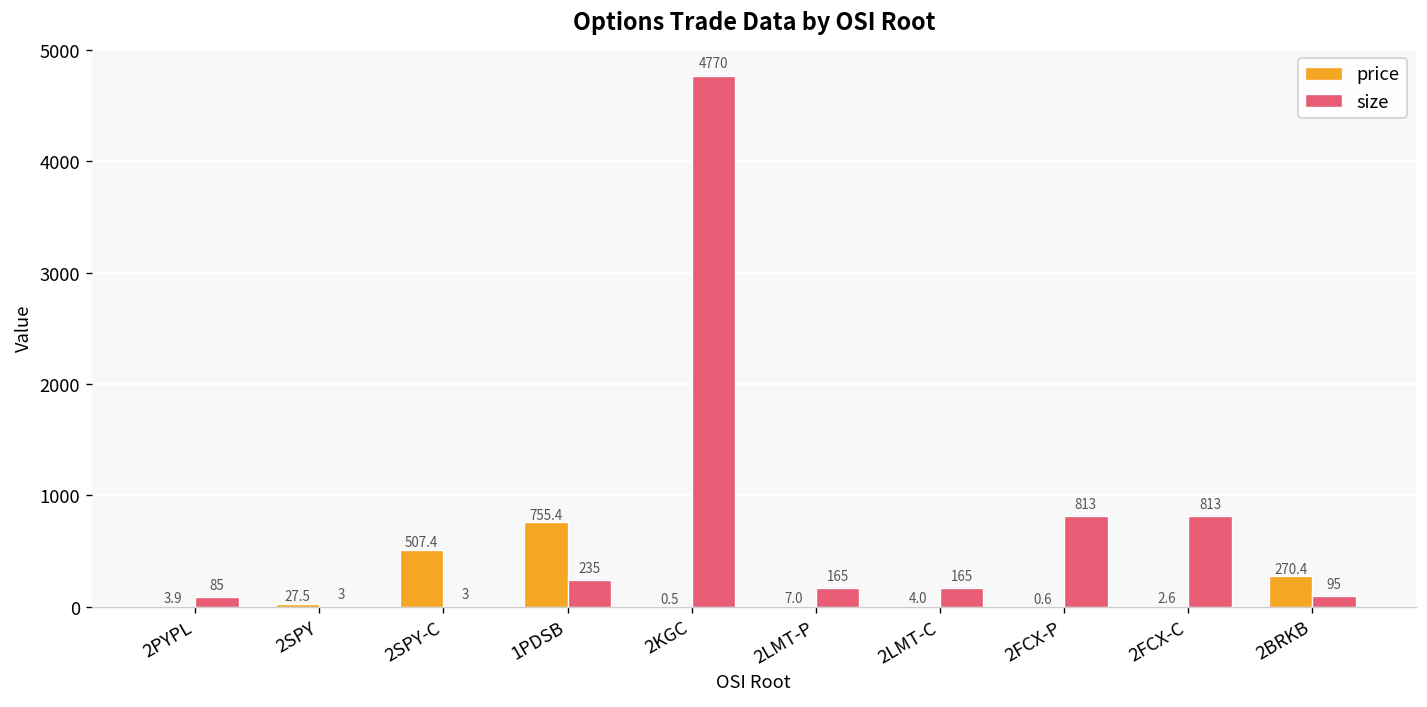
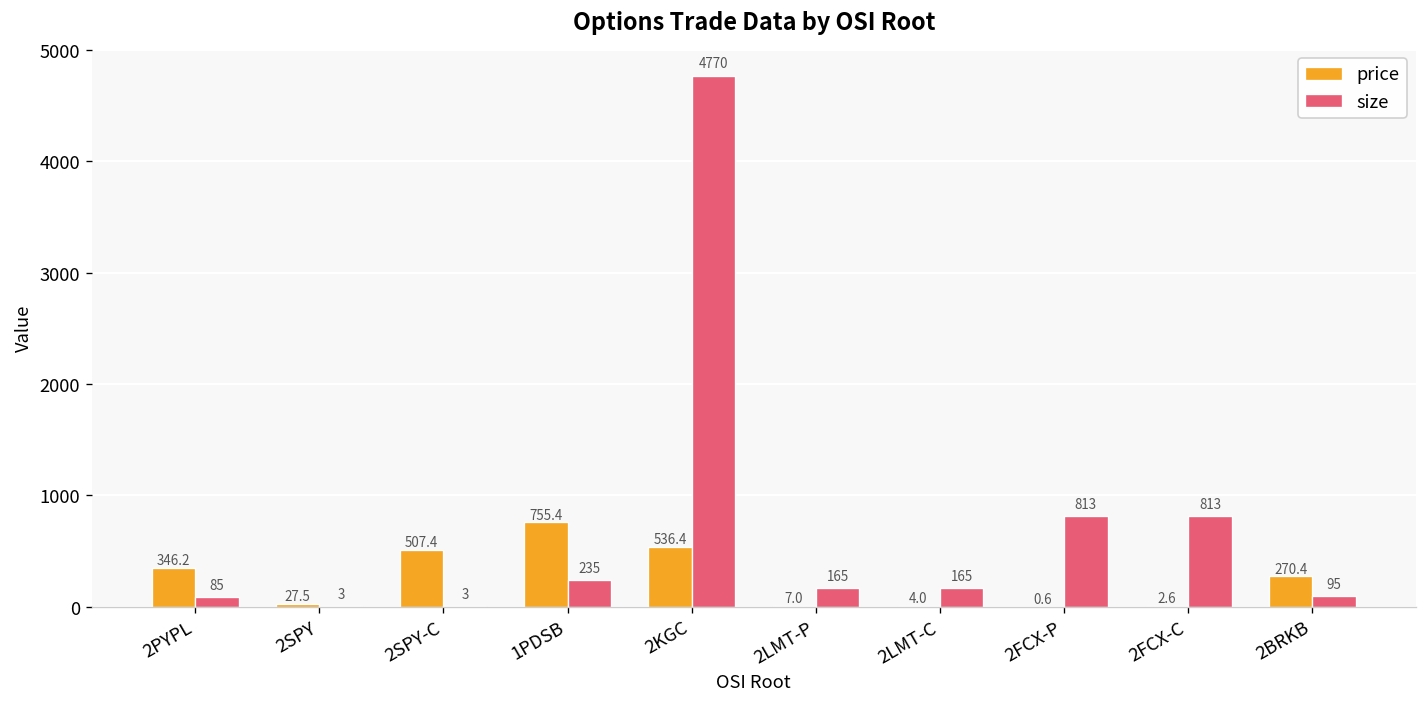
  {
    "price": {
-     "2PYPL": 3.9,
+     "2PYPL": 346.2,
      "2SPY": 27.5,
      "2SPY-C": 507.4,
      "1PDSB": 755.4,
-     "2KGC": 0.5,
+     "2KGC": 536.4,
      "2LMT-P": 7.0,
      "2LMT-C": 4.0,
      "2FCX-P": 0.6,
      "2FCX-C": 2.6,
      "2BRKB": 270.4
    },
    "size": {
      "2PYPL": 85,
      "2SPY": 3,
      "2SPY-C": 3,
      "1PDSB": 235,
      "2KGC": 4770,
      "2LMT-P": 165,
      "2LMT-C": 165,
      "2FCX-P": 813,
      "2FCX-C": 813,
      "2BRKB": 95
    }
  }
